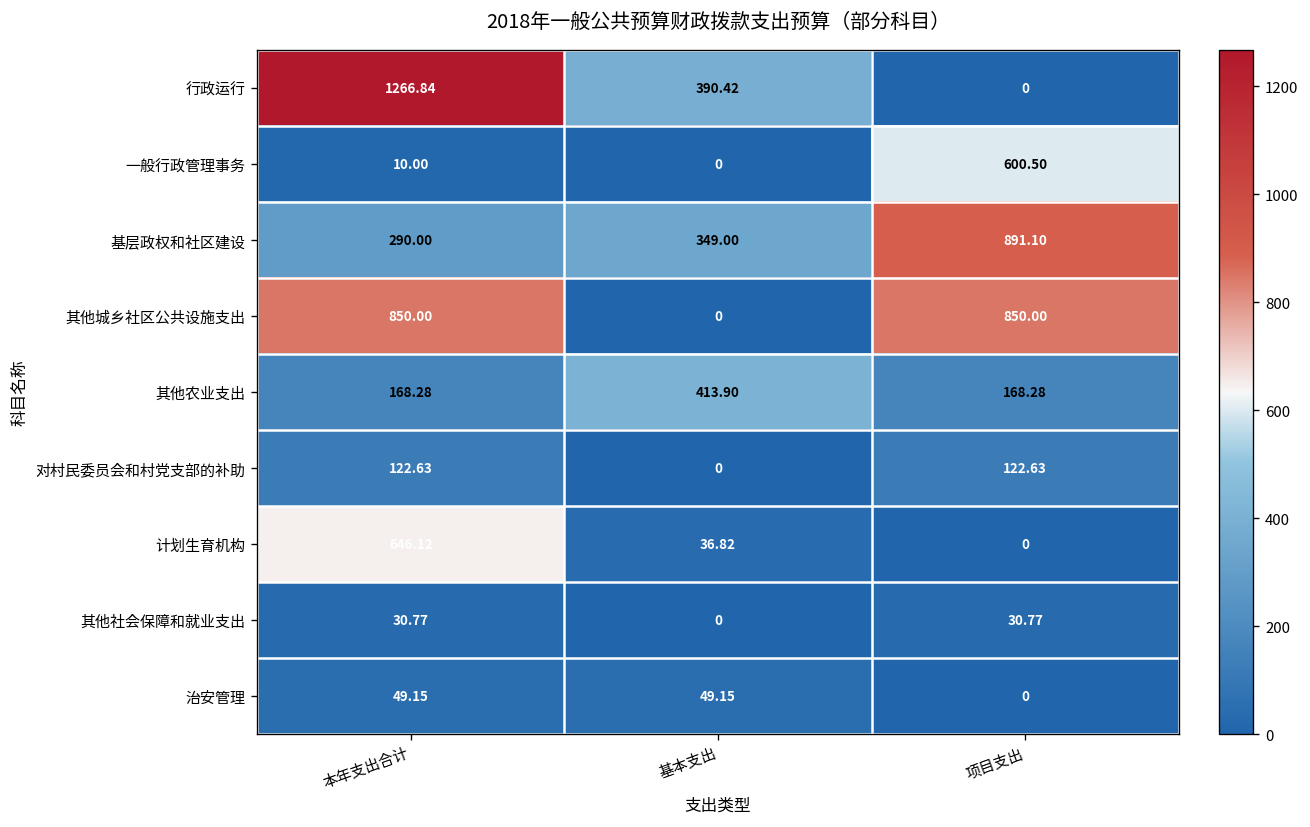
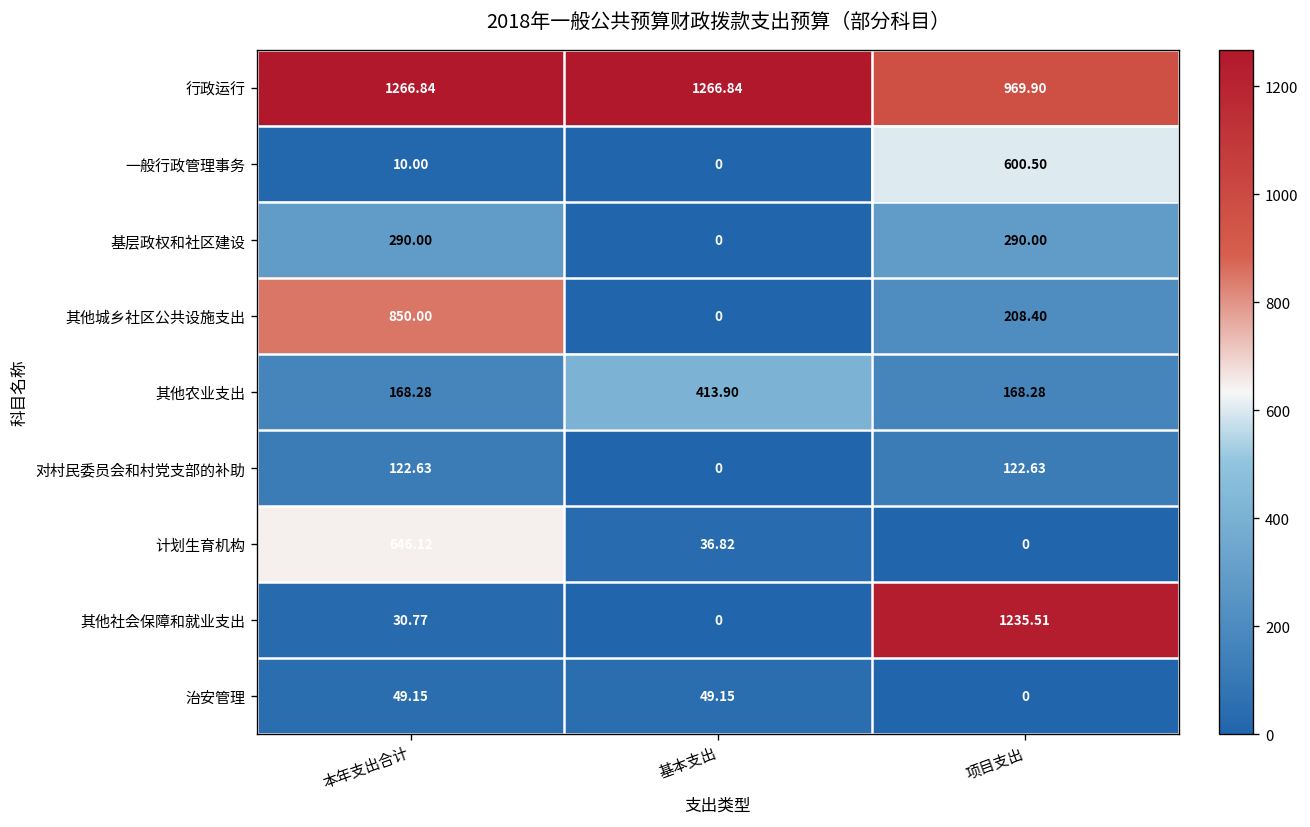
  {
    "行政运行": {
      "本年支出合计": 1266.84,
-     "基本支出": 390.42,
-     "项目支出": 0
+     "基本支出": 1266.84,
+     "项目支出": 969.90
    },
    "一般行政管理事务": {
      "本年支出合计": 10.00,
      "基本支出": 0,
      "项目支出": 600.50
    },
    "基层政权和社区建设": {
      "本年支出合计": 290.00,
-     "基本支出": 349.00,
-     "项目支出": 891.10
+     "基本支出": 0,
+     "项目支出": 290.00
    },
    "其他城乡社区公共设施支出": {
      "本年支出合计": 850.00,
      "基本支出": 0,
-     "项目支出": 850.00
+     "项目支出": 208.40
    },
    "其他农业支出": {
      "本年支出合计": 168.28,
      "基本支出": 413.90,
      "项目支出": 168.28
    },
    "对村民委员会和村党支部的补助": {
      "本年支出合计": 122.63,
      "基本支出": 0,
      "项目支出": 122.63
    },
    "计划生育机构": {
      "基本支出": 36.82,
      "项目支出": 0
    },
    "其他社会保障和就业支出": {
      "本年支出合计": 30.77,
      "基本支出": 0,
-     "项目支出": 30.77
+     "项目支出": 1235.51
    },
    "治安管理": {
      "本年支出合计": 49.15,
      "基本支出": 49.15,
      "项目支出": 0
    }
  }
